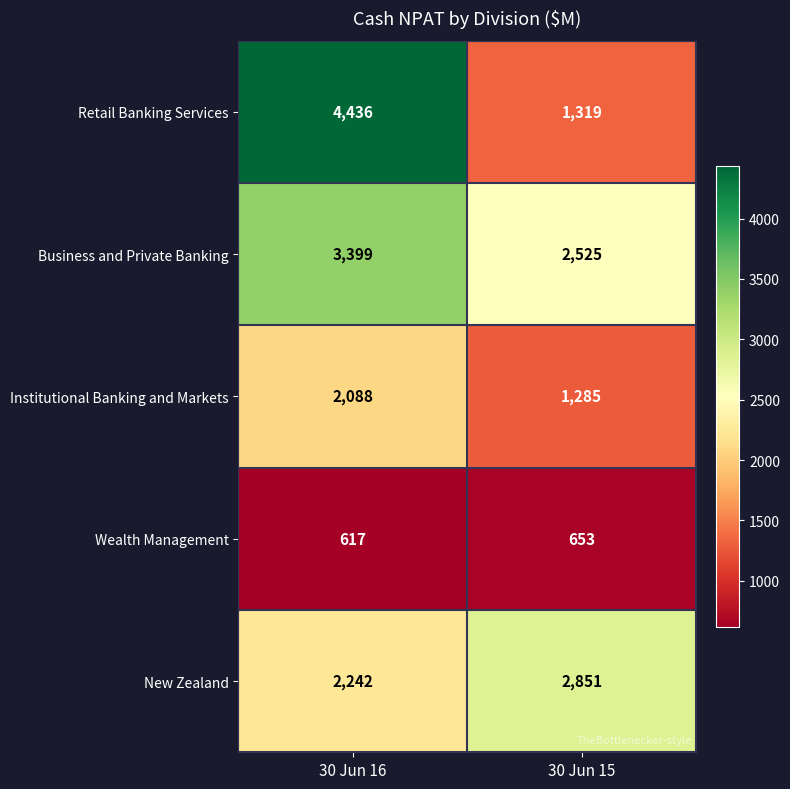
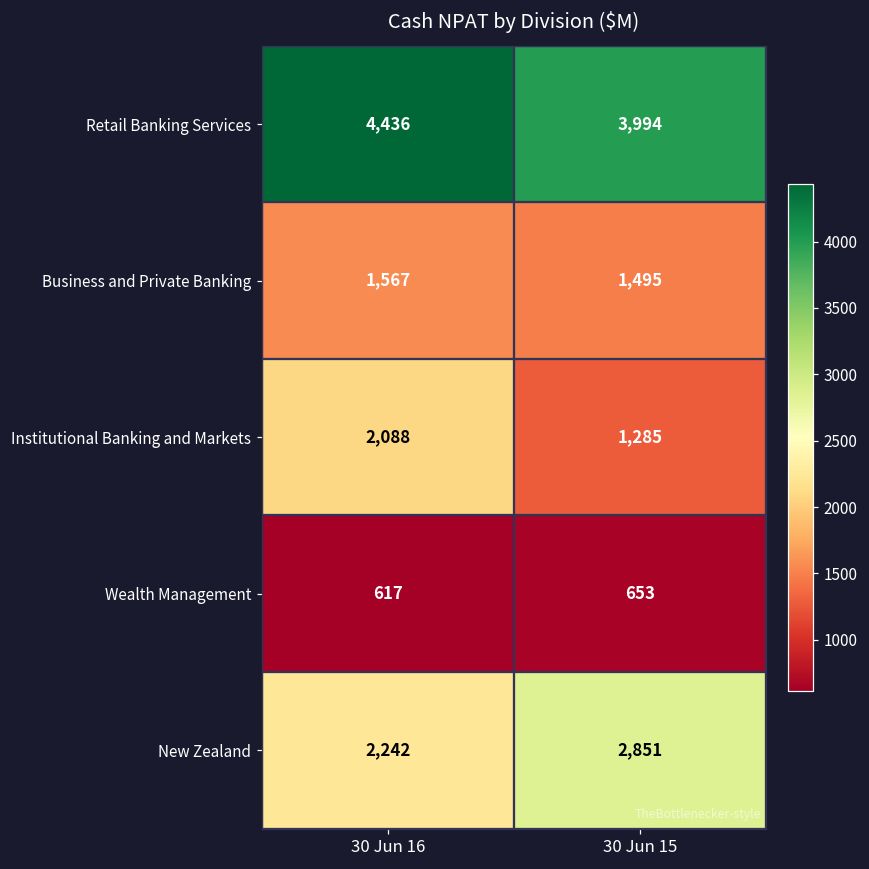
  {
    "Retail Banking Services": {
      "30 Jun 16": "4,436",
-     "30 Jun 15": "1,319"
+     "30 Jun 15": "3,994"
    },
    "Business and Private Banking": {
-     "30 Jun 16": "3,399",
-     "30 Jun 15": "2,525"
+     "30 Jun 16": "1,567",
+     "30 Jun 15": "1,495"
    },
    "Institutional Banking and Markets": {
      "30 Jun 16": "2,088",
      "30 Jun 15": "1,285"
    },
    "Wealth Management": {
      "30 Jun 16": "617",
      "30 Jun 15": "653"
    },
    "New Zealand": {
      "30 Jun 16": "2,242"
    }
  }
